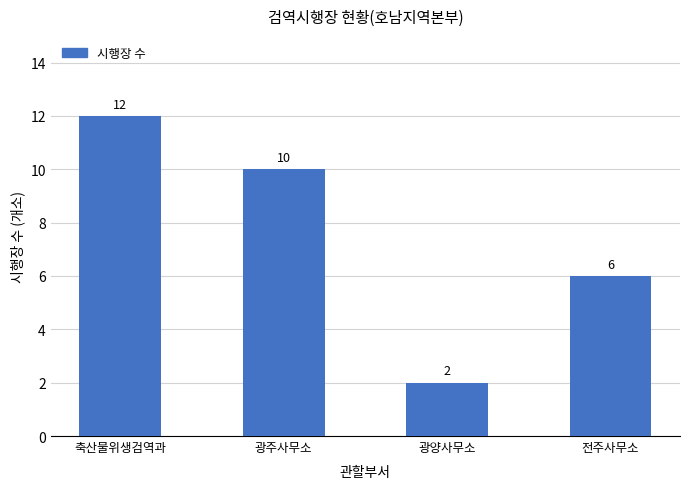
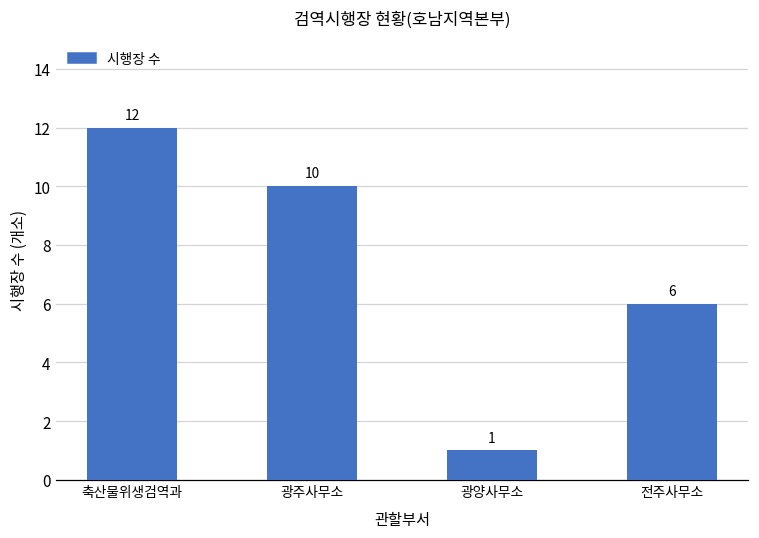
  {
    "축산물위생검역과": 12,
    "광주사무소": 10,
-   "광양사무소": 2,
+   "광양사무소": 1,
    "전주사무소": 6
  }
